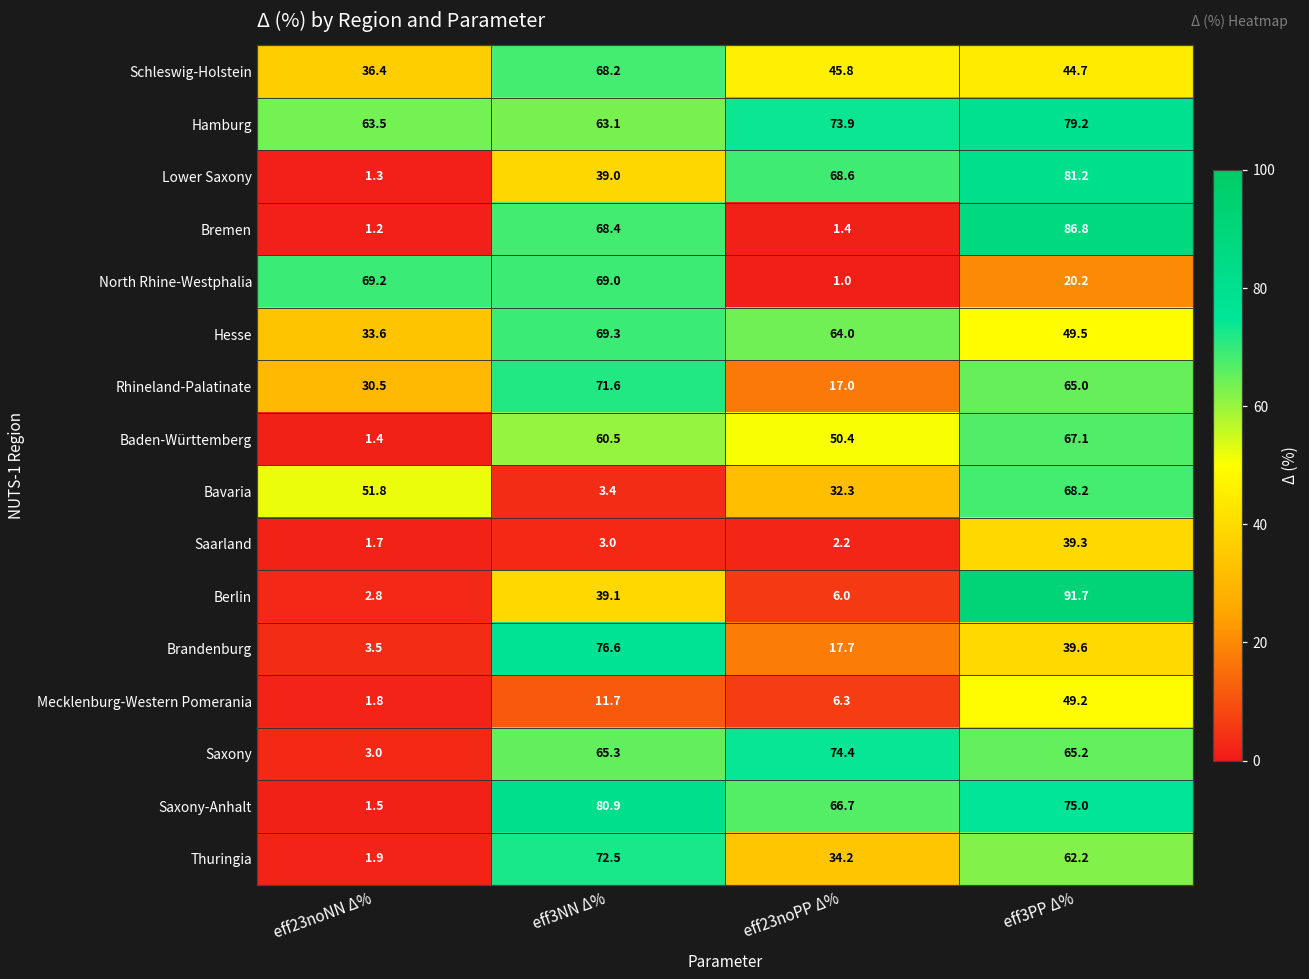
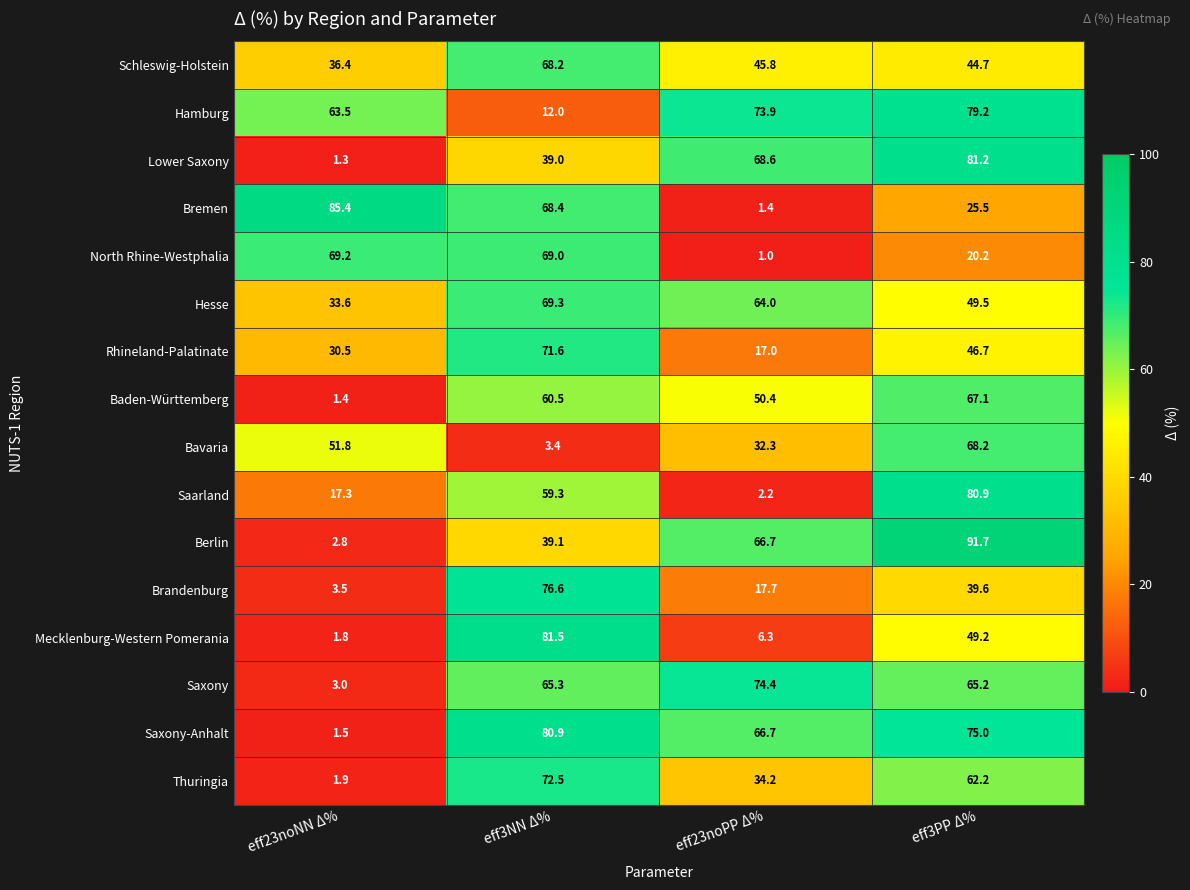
  {
    "Schleswig-Holstein": {
      "eff23noNN Δ%": 36.4,
      "eff3NN Δ%": 68.2,
      "eff23noPP Δ%": 45.8,
      "eff3PP Δ%": 44.7
    },
    "Hamburg": {
      "eff23noNN Δ%": 63.5,
-     "eff3NN Δ%": 63.1,
+     "eff3NN Δ%": 12.0,
      "eff23noPP Δ%": 73.9,
      "eff3PP Δ%": 79.2
    },
    "Lower Saxony": {
      "eff23noNN Δ%": 1.3,
      "eff3NN Δ%": 39.0,
      "eff23noPP Δ%": 68.6,
      "eff3PP Δ%": 81.2
    },
    "Bremen": {
-     "eff23noNN Δ%": 1.2,
+     "eff23noNN Δ%": 85.4,
      "eff3NN Δ%": 68.4,
      "eff23noPP Δ%": 1.4,
-     "eff3PP Δ%": 86.8
+     "eff3PP Δ%": 25.5
    },
    "North Rhine-Westphalia": {
      "eff23noNN Δ%": 69.2,
      "eff3NN Δ%": 69.0,
      "eff23noPP Δ%": 1.0,
      "eff3PP Δ%": 20.2
    },
    "Hesse": {
      "eff23noNN Δ%": 33.6,
      "eff3NN Δ%": 69.3,
      "eff23noPP Δ%": 64.0,
      "eff3PP Δ%": 49.5
    },
    "Rhineland-Palatinate": {
      "eff23noNN Δ%": 30.5,
      "eff3NN Δ%": 71.6,
      "eff23noPP Δ%": 17.0,
-     "eff3PP Δ%": 65.0
+     "eff3PP Δ%": 46.7
    },
    "Baden-Württemberg": {
      "eff23noNN Δ%": 1.4,
      "eff3NN Δ%": 60.5,
      "eff23noPP Δ%": 50.4,
      "eff3PP Δ%": 67.1
    },
    "Bavaria": {
      "eff23noNN Δ%": 51.8,
      "eff3NN Δ%": 3.4,
      "eff23noPP Δ%": 32.3,
      "eff3PP Δ%": 68.2
    },
    "Saarland": {
-     "eff23noNN Δ%": 1.7,
-     "eff3NN Δ%": 3.0,
+     "eff23noNN Δ%": 17.3,
+     "eff3NN Δ%": 59.3,
      "eff23noPP Δ%": 2.2,
-     "eff3PP Δ%": 39.3
+     "eff3PP Δ%": 80.9
    },
    "Berlin": {
      "eff23noNN Δ%": 2.8,
      "eff3NN Δ%": 39.1,
-     "eff23noPP Δ%": 6.0,
+     "eff23noPP Δ%": 66.7,
      "eff3PP Δ%": 91.7
    },
    "Brandenburg": {
      "eff23noNN Δ%": 3.5,
      "eff3NN Δ%": 76.6,
      "eff23noPP Δ%": 17.7,
      "eff3PP Δ%": 39.6
    },
    "Mecklenburg-Western Pomerania": {
      "eff23noNN Δ%": 1.8,
-     "eff3NN Δ%": 11.7,
+     "eff3NN Δ%": 81.5,
      "eff23noPP Δ%": 6.3,
      "eff3PP Δ%": 49.2
    },
    "Saxony": {
      "eff23noNN Δ%": 3.0,
      "eff3NN Δ%": 65.3,
      "eff23noPP Δ%": 74.4,
      "eff3PP Δ%": 65.2
    },
    "Saxony-Anhalt": {
      "eff23noNN Δ%": 1.5,
      "eff3NN Δ%": 80.9,
      "eff23noPP Δ%": 66.7,
      "eff3PP Δ%": 75.0
    },
    "Thuringia": {
      "eff23noNN Δ%": 1.9,
      "eff3NN Δ%": 72.5,
      "eff23noPP Δ%": 34.2,
      "eff3PP Δ%": 62.2
    }
  }
